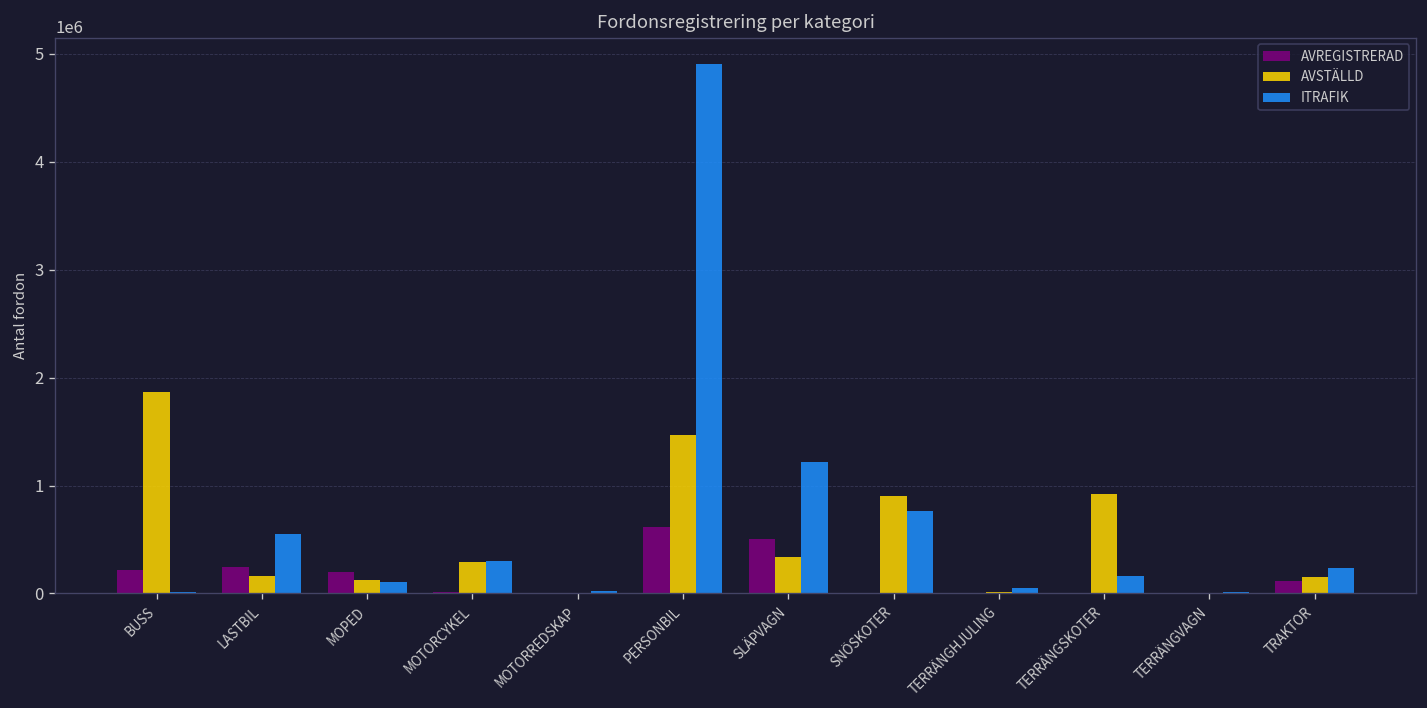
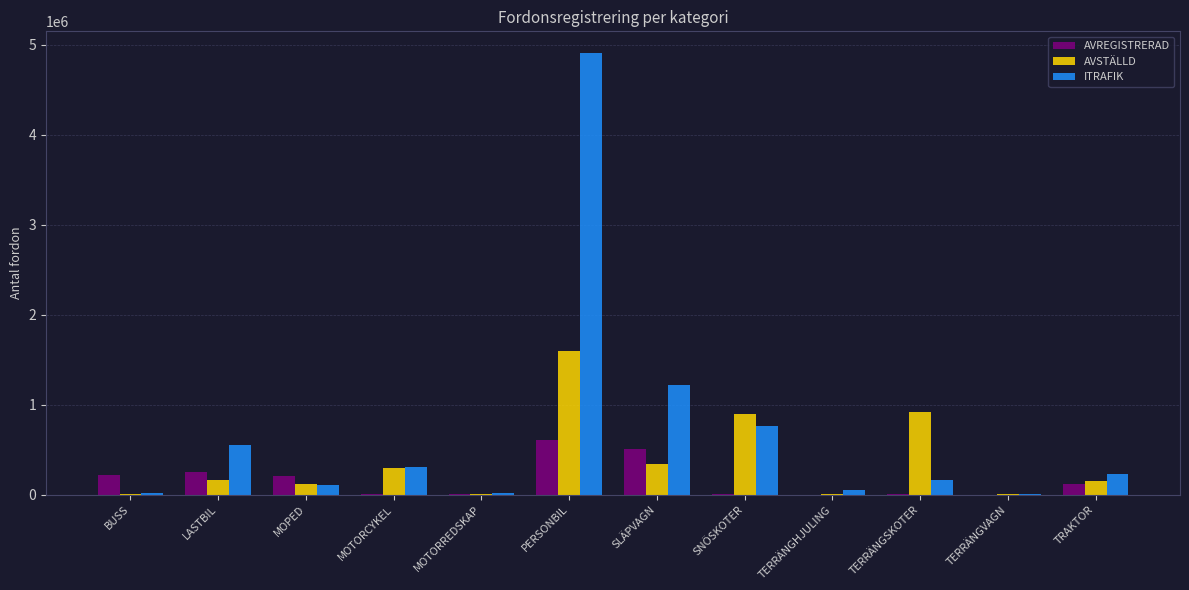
  {
    "AVREGISTRERAD": {
      "BUSS": 200000,
      "LASTBIL": 200000,
      "MOPED": 200000,
      "PERSONBIL": 600000,
      "SLÄPVAGN": 500000,
      "TRAKTOR": 100000
    },
    "AVSTÄLLD": {
-     "BUSS": 1900000,
+     "BUSS": 0,
      "LASTBIL": 200000,
      "MOPED": 100000,
      "MOTORCYKEL": 300000,
-     "PERSONBIL": 1500000,
+     "PERSONBIL": 1600000,
      "SLÄPVAGN": 300000,
      "SNÖSKOTER": 900000,
      "TERRÄNGSKOTER": 900000,
      "TRAKTOR": 100000
    },
    "ITRAFIK": {
      "LASTBIL": 500000,
      "MOPED": 100000,
      "MOTORCYKEL": 300000,
      "PERSONBIL": 4900000,
      "SLÄPVAGN": 1200000,
      "SNÖSKOTER": 800000,
      "TERRÄNGHJULING": 100000,
      "TERRÄNGSKOTER": 200000,
      "TRAKTOR": 200000
    }
  }
